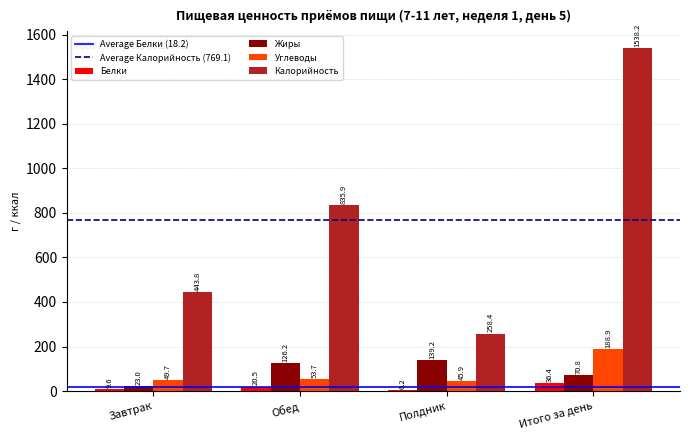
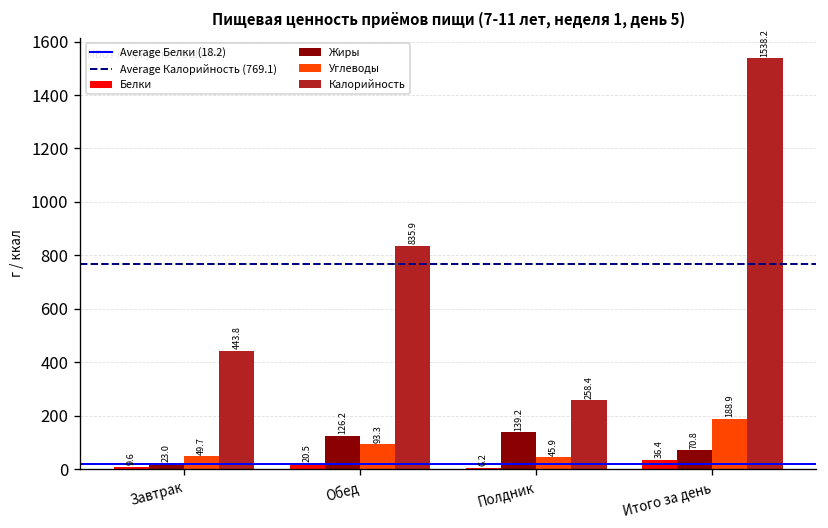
  {
    "Белки": {
      "Завтрак": 9.6,
      "Обед": 20.5,
      "Полдник": 6.2,
      "Итого за день": 36.4
    },
    "Жиры": {
      "Завтрак": 23.0,
      "Обед": 126.2,
      "Полдник": 139.2,
      "Итого за день": 70.8
    },
    "Углеводы": {
      "Завтрак": 49.7,
-     "Обед": 53.7,
+     "Обед": 93.3,
      "Полдник": 45.9,
      "Итого за день": 188.9
    },
    "Калорийность": {
      "Завтрак": 443.8,
      "Обед": 835.9,
      "Полдник": 258.4,
      "Итого за день": 1538.2
    }
  }
